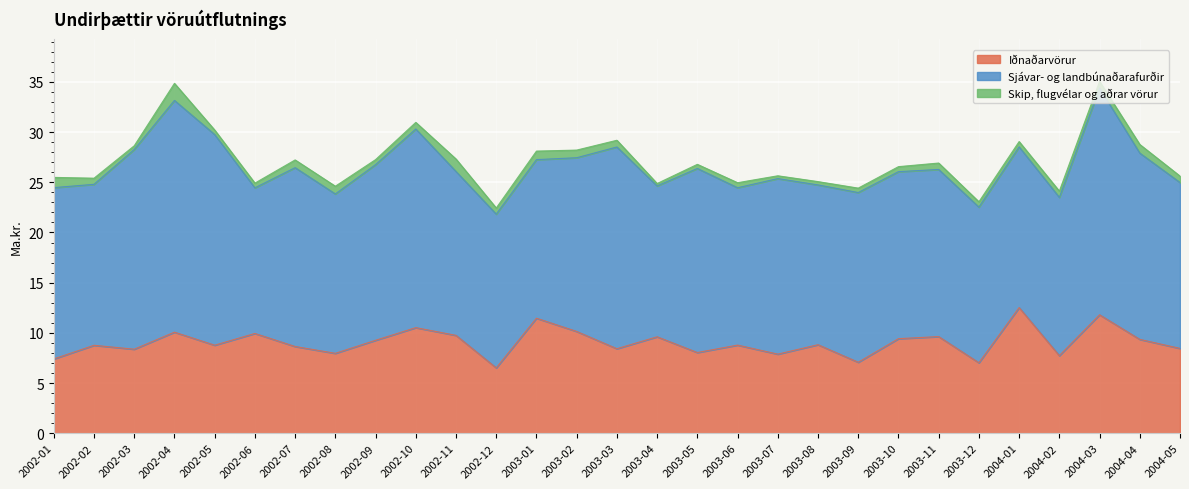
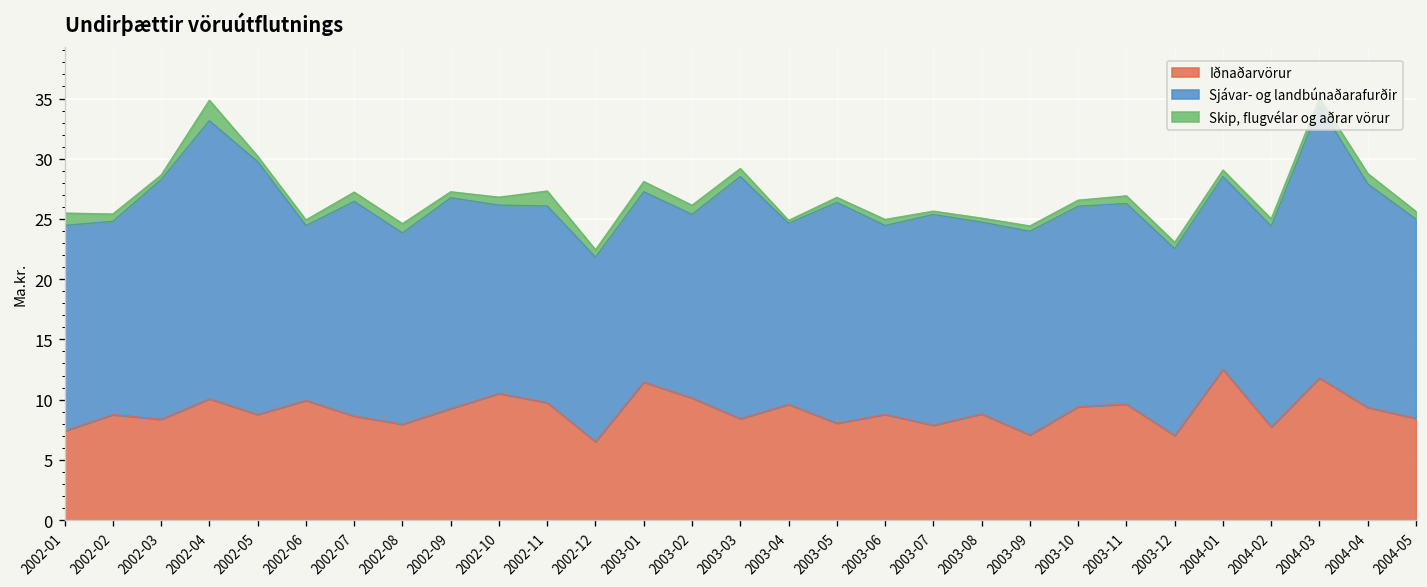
  {
    "Iðnaðarvörur": {
      "2002-01": 7.4,
      "2002-02": 8.8,
      "2002-03": 8.4,
      "2002-04": 10.1,
      "2002-05": 8.8,
      "2002-06": 9.9,
      "2002-07": 8.6,
      "2002-08": 8.0,
      "2002-09": 9.3,
      "2002-10": 10.5,
      "2002-11": 9.8,
      "2002-12": 6.5,
      "2003-01": 11.5,
      "2003-02": 10.1,
      "2003-03": 8.4,
      "2003-04": 9.6,
      "2003-05": 8.0,
      "2003-06": 8.8,
      "2003-07": 7.9,
      "2003-08": 8.8,
      "2003-09": 7.1,
      "2003-10": 9.4,
      "2003-11": 9.6,
      "2003-12": 7.0,
      "2004-01": 12.5,
      "2004-02": 7.7,
      "2004-03": 11.8,
      "2004-04": 9.4,
      "2004-05": 8.5
    },
    "Sjávar- og landbúnaðarafurðir": {
      "2002-01": 17.1,
      "2002-02": 16.0,
      "2002-03": 19.9,
      "2002-04": 23.1,
      "2002-05": 21.0,
      "2002-06": 14.5,
      "2002-07": 17.8,
      "2002-08": 15.9,
      "2002-09": 17.5,
-     "2002-10": 19.8,
+     "2002-10": 15.6,
      "2002-11": 16.3,
      "2002-12": 15.3,
      "2003-01": 15.8,
-     "2003-02": 17.3,
+     "2003-02": 15.2,
      "2003-03": 20.1,
      "2003-05": 18.3,
      "2003-06": 15.7,
      "2003-07": 17.5,
      "2003-08": 15.9,
      "2003-09": 16.9,
      "2003-10": 16.6,
      "2003-11": 16.7,
      "2003-12": 15.5,
      "2004-01": 16.0,
-     "2004-02": 15.8,
+     "2004-02": 16.7,
      "2004-04": 18.6,
      "2004-05": 16.5
    },
    "Skip, flugvélar og aðrar vörur": {
      "2002-01": 1.0,
      "2002-02": 0.6,
      "2002-03": 0.4,
      "2002-04": 1.7,
      "2002-05": 0.4,
      "2002-06": 0.5,
      "2002-07": 0.8,
      "2002-08": 0.8,
      "2002-09": 0.5,
      "2002-10": 0.7,
      "2002-11": 1.2,
      "2002-12": 0.6,
      "2003-01": 0.9,
      "2003-02": 0.8,
      "2003-03": 0.7,
      "2003-05": 0.4,
      "2003-06": 0.5,
      "2003-07": 0.3,
      "2003-08": 0.3,
      "2003-09": 0.4,
      "2003-10": 0.5,
      "2003-11": 0.6,
      "2003-12": 0.5,
      "2004-01": 0.5,
      "2004-02": 0.6,
      "2004-04": 0.9,
      "2004-05": 0.6
    }
  }
